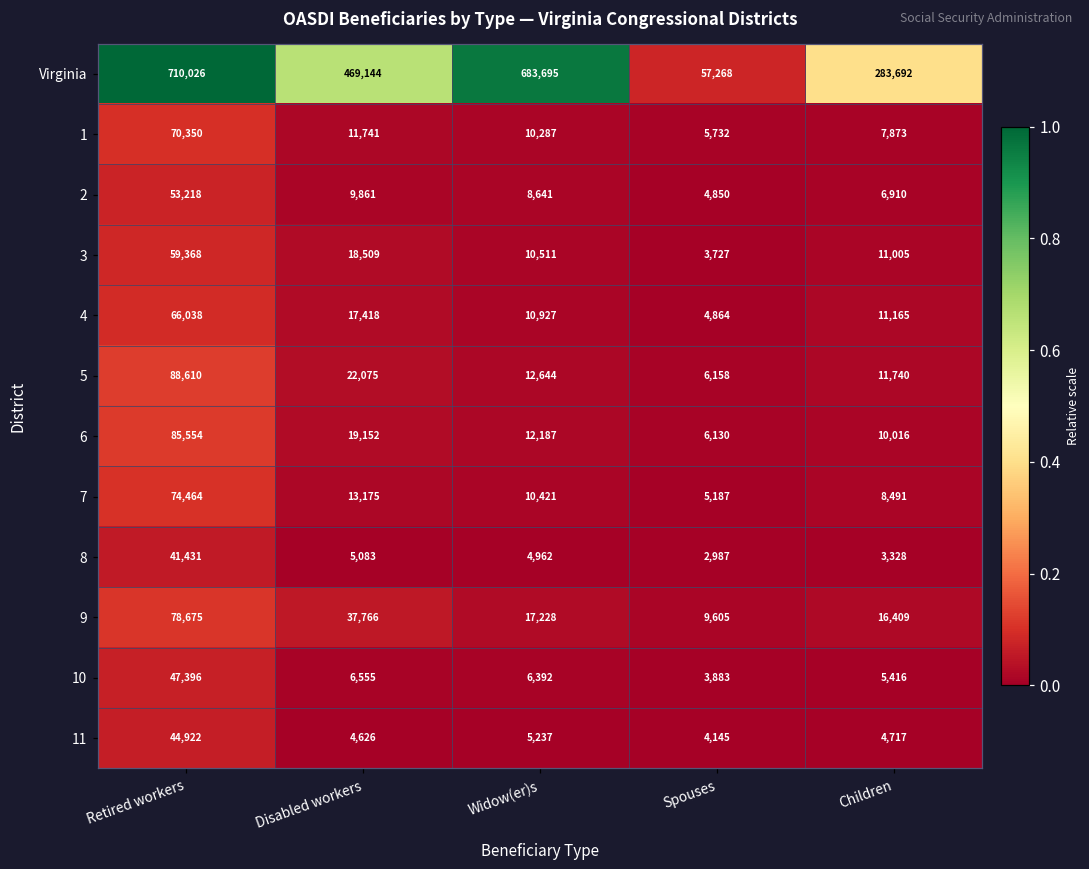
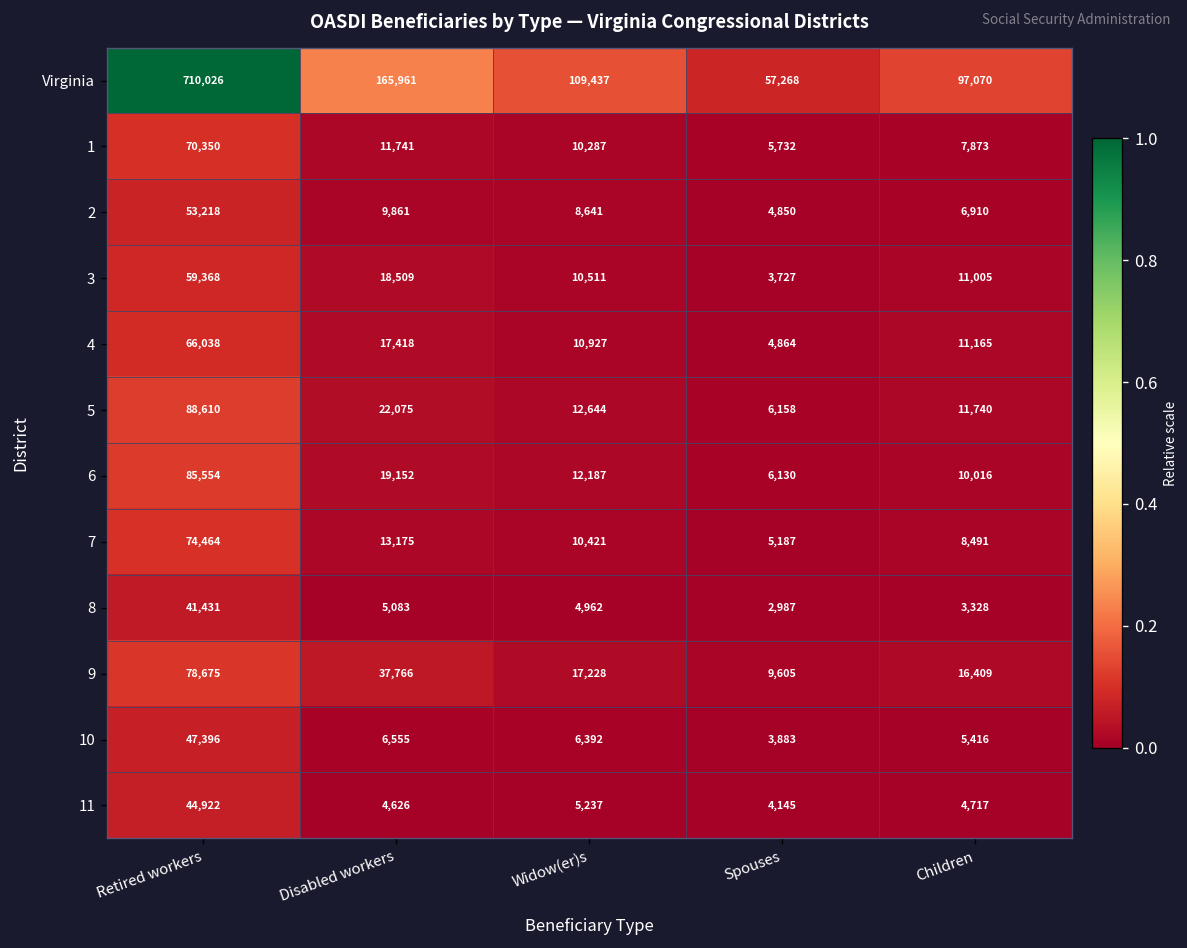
  {
    "Virginia": {
      "Retired workers": "710,026",
-     "Disabled workers": "469,144",
-     "Widow(er)s": "683,695",
+     "Disabled workers": "165,961",
+     "Widow(er)s": "109,437",
      "Spouses": "57,268",
-     "Children": "283,692"
+     "Children": "97,070"
    },
    "1": {
      "Retired workers": "70,350",
      "Disabled workers": "11,741",
      "Widow(er)s": "10,287",
      "Spouses": "5,732",
      "Children": "7,873"
    },
    "2": {
      "Retired workers": "53,218",
      "Disabled workers": "9,861",
      "Widow(er)s": "8,641",
      "Spouses": "4,850",
      "Children": "6,910"
    },
    "3": {
      "Retired workers": "59,368",
      "Disabled workers": "18,509",
      "Widow(er)s": "10,511",
      "Spouses": "3,727",
      "Children": "11,005"
    },
    "4": {
      "Retired workers": "66,038",
      "Disabled workers": "17,418",
      "Widow(er)s": "10,927",
      "Spouses": "4,864",
      "Children": "11,165"
    },
    "5": {
      "Retired workers": "88,610",
      "Disabled workers": "22,075",
      "Widow(er)s": "12,644",
      "Spouses": "6,158",
      "Children": "11,740"
    },
    "6": {
      "Retired workers": "85,554",
      "Disabled workers": "19,152",
      "Widow(er)s": "12,187",
      "Spouses": "6,130",
      "Children": "10,016"
    },
    "7": {
      "Retired workers": "74,464",
      "Disabled workers": "13,175",
      "Widow(er)s": "10,421",
      "Spouses": "5,187",
      "Children": "8,491"
    },
    "8": {
      "Retired workers": "41,431",
      "Disabled workers": "5,083",
      "Widow(er)s": "4,962",
      "Spouses": "2,987",
      "Children": "3,328"
    },
    "9": {
      "Retired workers": "78,675",
      "Disabled workers": "37,766",
      "Widow(er)s": "17,228",
      "Spouses": "9,605",
      "Children": "16,409"
    },
    "10": {
      "Retired workers": "47,396",
      "Disabled workers": "6,555",
      "Widow(er)s": "6,392",
      "Spouses": "3,883",
      "Children": "5,416"
    },
    "11": {
      "Retired workers": "44,922",
      "Disabled workers": "4,626",
      "Widow(er)s": "5,237",
      "Spouses": "4,145",
      "Children": "4,717"
    }
  }
